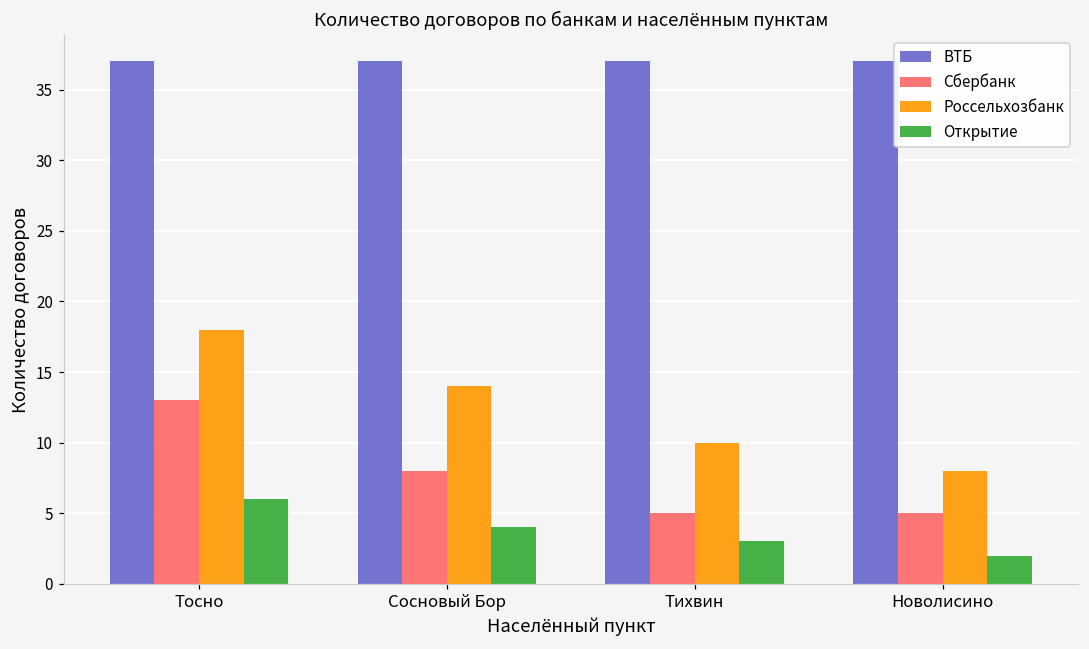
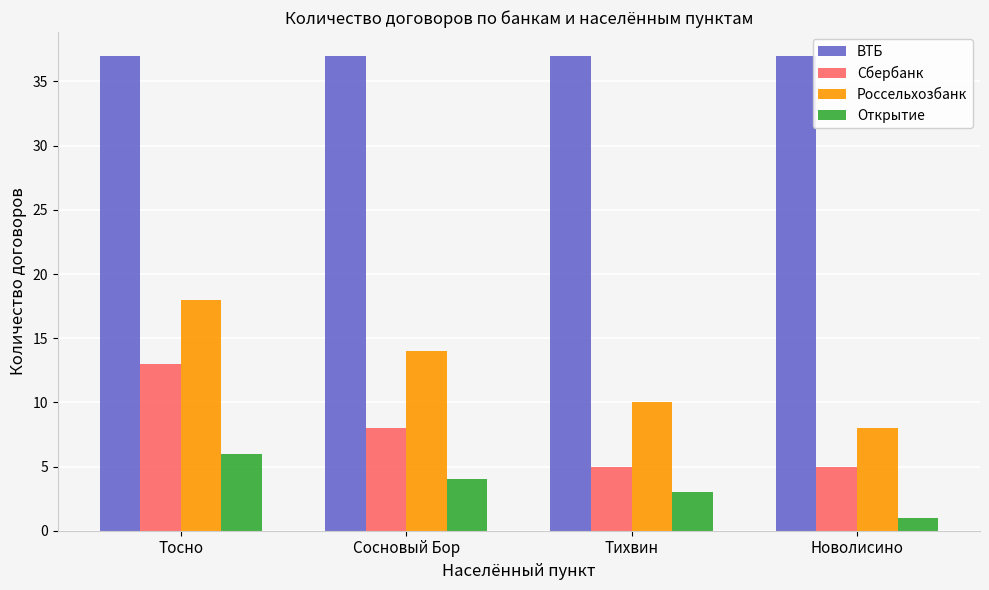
  {
    "ВТБ": {
      "Тосно": 37,
      "Сосновый Бор": 37,
      "Тихвин": 37,
      "Новолисино": 37
    },
    "Сбербанк": {
      "Тосно": 13,
      "Сосновый Бор": 8,
      "Тихвин": 5,
      "Новолисино": 5
    },
    "Россельхозбанк": {
      "Тосно": 18,
      "Сосновый Бор": 14,
      "Тихвин": 10,
      "Новолисино": 8
    },
    "Открытие": {
      "Тосно": 6,
      "Сосновый Бор": 4,
      "Тихвин": 3,
-     "Новолисино": 2
+     "Новолисино": 1
    }
  }
